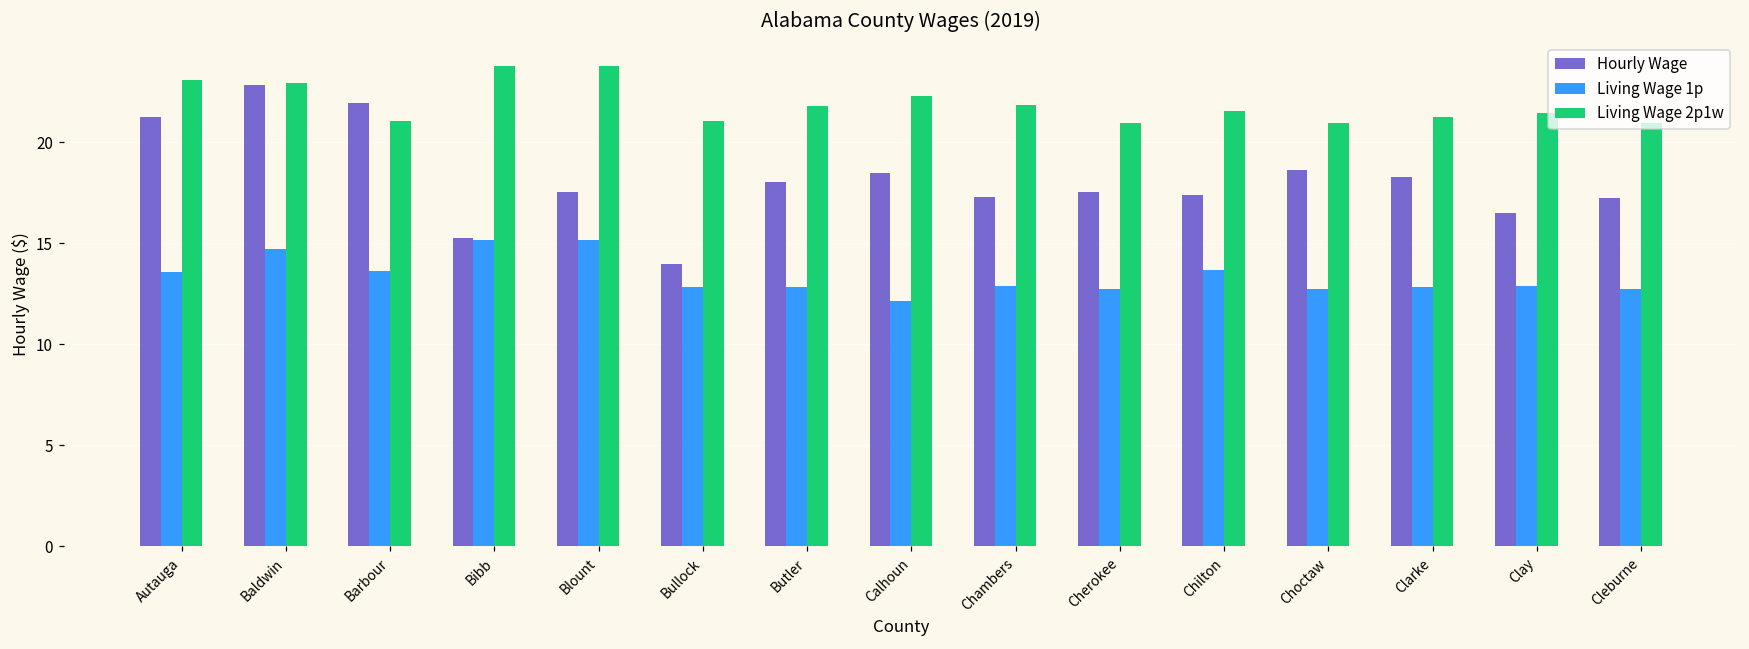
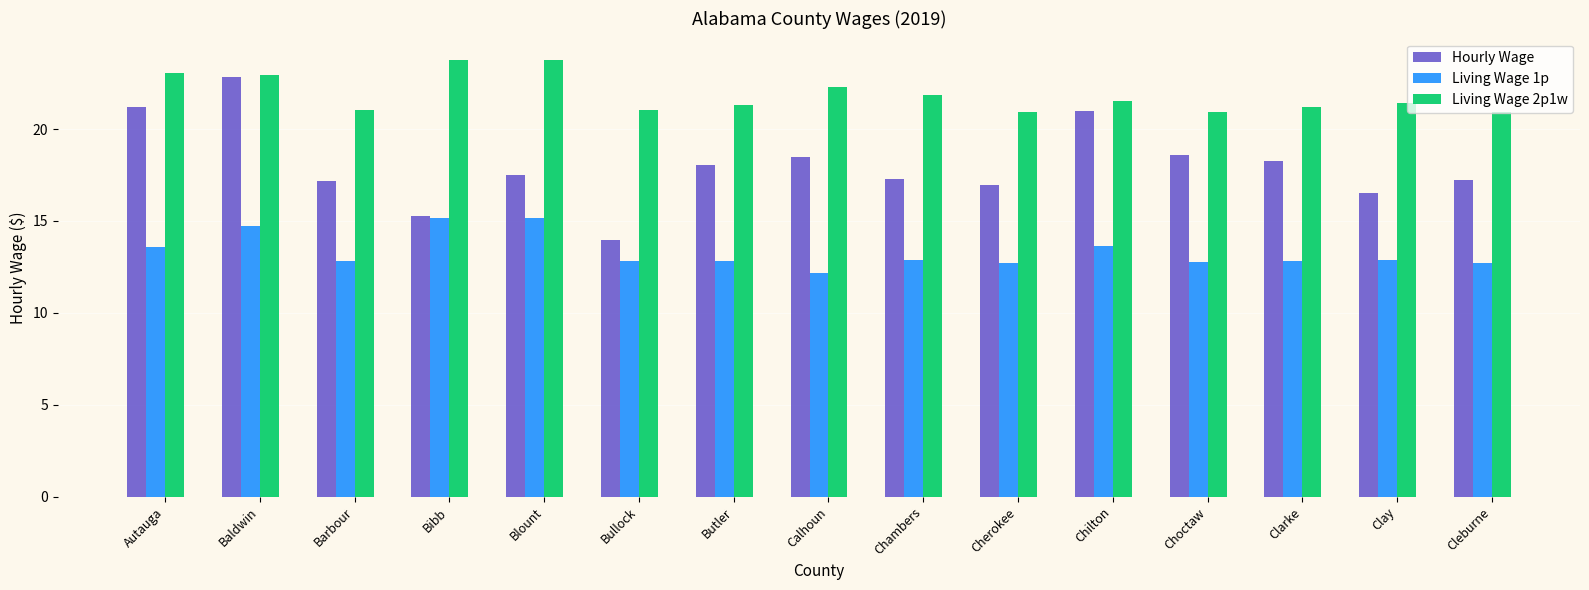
  {
    "Hourly Wage": {
      "Autauga": 21.2,
      "Baldwin": 22.8,
-     "Barbour": 21.9,
+     "Barbour": 17.2,
      "Bibb": 15.3,
      "Blount": 17.5,
      "Bullock": 14.0,
      "Butler": 18.0,
      "Calhoun": 18.5,
      "Chambers": 17.3,
-     "Cherokee": 17.5,
-     "Chilton": 17.4,
+     "Cherokee": 17.0,
+     "Chilton": 21.0,
      "Choctaw": 18.6,
      "Clarke": 18.3,
      "Clay": 16.5,
      "Cleburne": 17.2
    },
    "Living Wage 1p": {
      "Autauga": 13.6,
      "Baldwin": 14.7,
-     "Barbour": 13.6,
+     "Barbour": 12.8,
      "Bibb": 15.2,
      "Blount": 15.2,
      "Bullock": 12.8,
      "Butler": 12.8,
      "Calhoun": 12.2,
      "Chambers": 12.9,
      "Cherokee": 12.7,
      "Chilton": 13.7,
      "Choctaw": 12.8,
      "Clarke": 12.8,
      "Clay": 12.9,
      "Cleburne": 12.7
    },
    "Living Wage 2p1w": {
      "Autauga": 23.1,
      "Baldwin": 22.9,
      "Barbour": 21.0,
      "Bibb": 23.7,
      "Blount": 23.7,
      "Bullock": 21.1,
-     "Butler": 21.8,
+     "Butler": 21.3,
      "Calhoun": 22.3,
      "Chambers": 21.8,
      "Cherokee": 20.9,
      "Chilton": 21.5,
      "Choctaw": 21.0,
      "Clarke": 21.2,
      "Clay": 21.4
    }
  }
